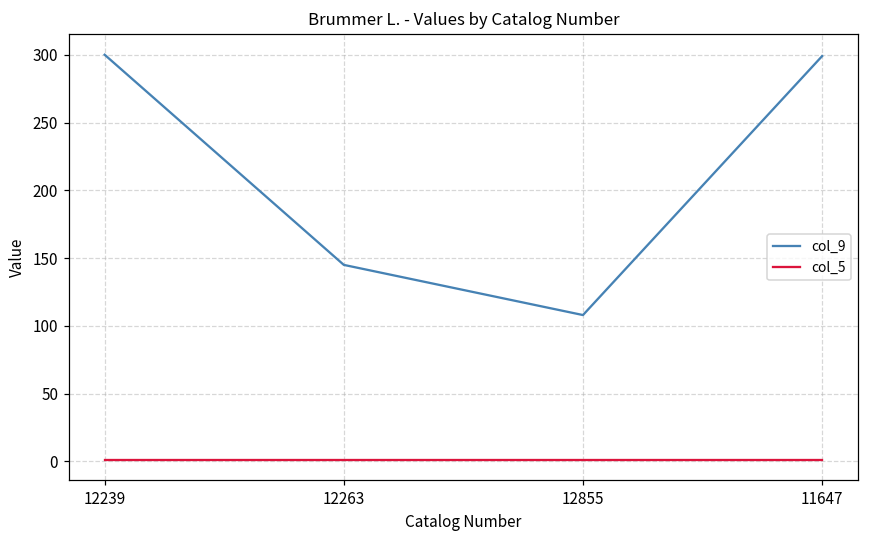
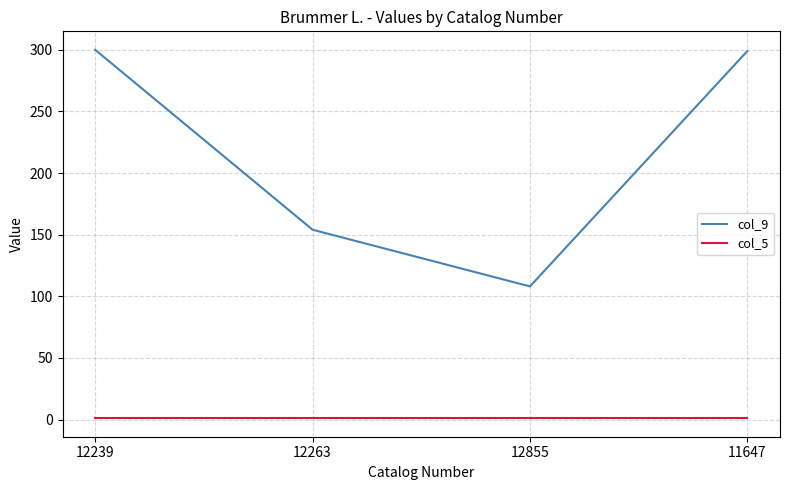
  {
    "col_9": {
      "12239": 300,
-     "12263": 145,
+     "12263": 154,
      "12855": 108,
      "11647": 299
    },
    "col_5": {
      "12239": 1,
      "12263": 1,
      "12855": 1,
      "11647": 1
    }
  }
